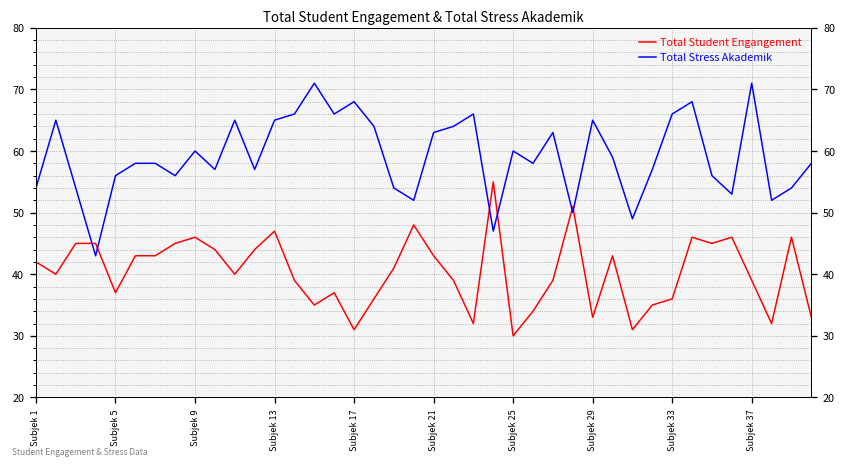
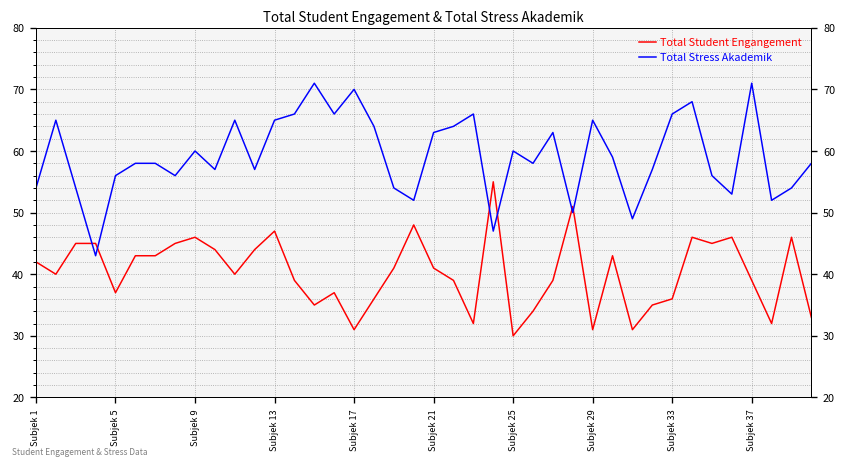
  {
    "Total Student Engangement": {
      "Subjek 1": 42,
      "Subjek 5": 37,
      "Subjek 9": 46,
      "Subjek 13": 47,
      "Subjek 17": 31,
-     "Subjek 21": 43,
+     "Subjek 21": 41,
      "Subjek 25": 30,
-     "Subjek 29": 33,
+     "Subjek 29": 31,
      "Subjek 33": 36,
      "Subjek 37": 39
    },
    "Total Stress Akademik": {
      "Subjek 1": 54,
      "Subjek 5": 56,
      "Subjek 9": 60,
      "Subjek 13": 65,
-     "Subjek 17": 68,
+     "Subjek 17": 70,
      "Subjek 21": 63,
      "Subjek 25": 60,
      "Subjek 29": 65,
      "Subjek 33": 66,
      "Subjek 37": 71
    }
  }
